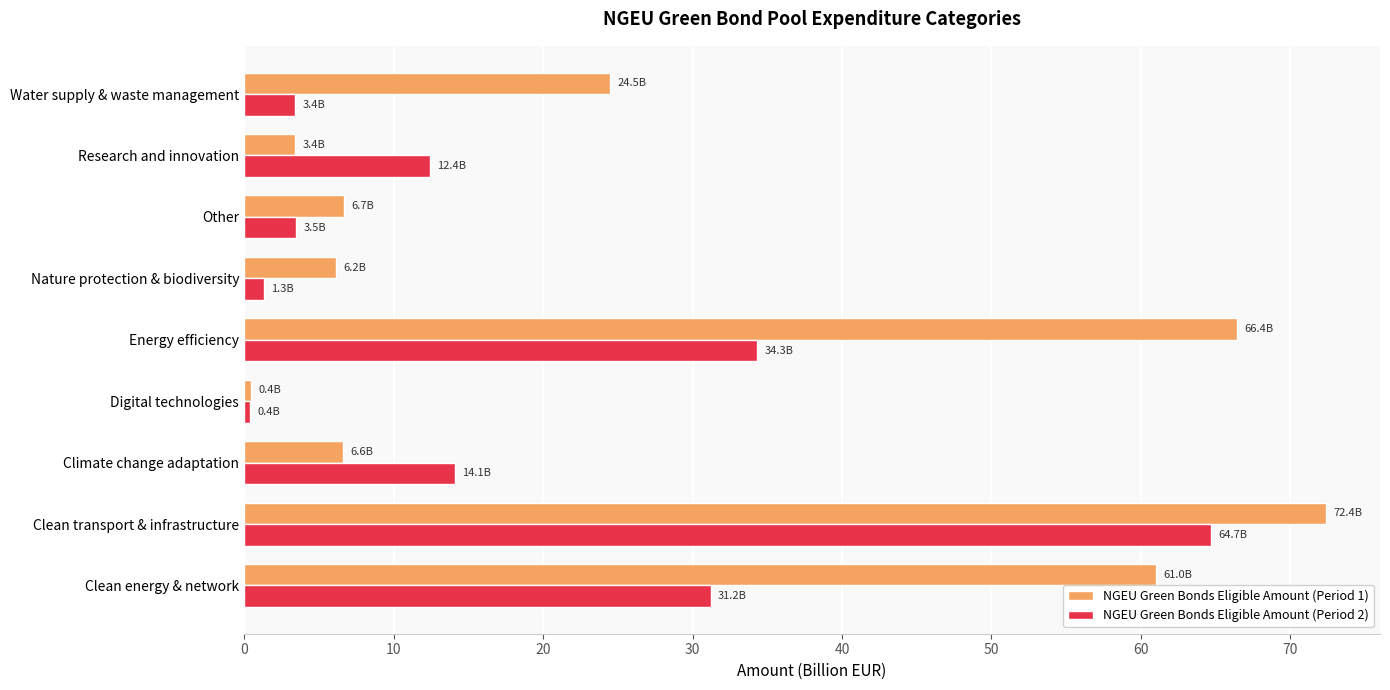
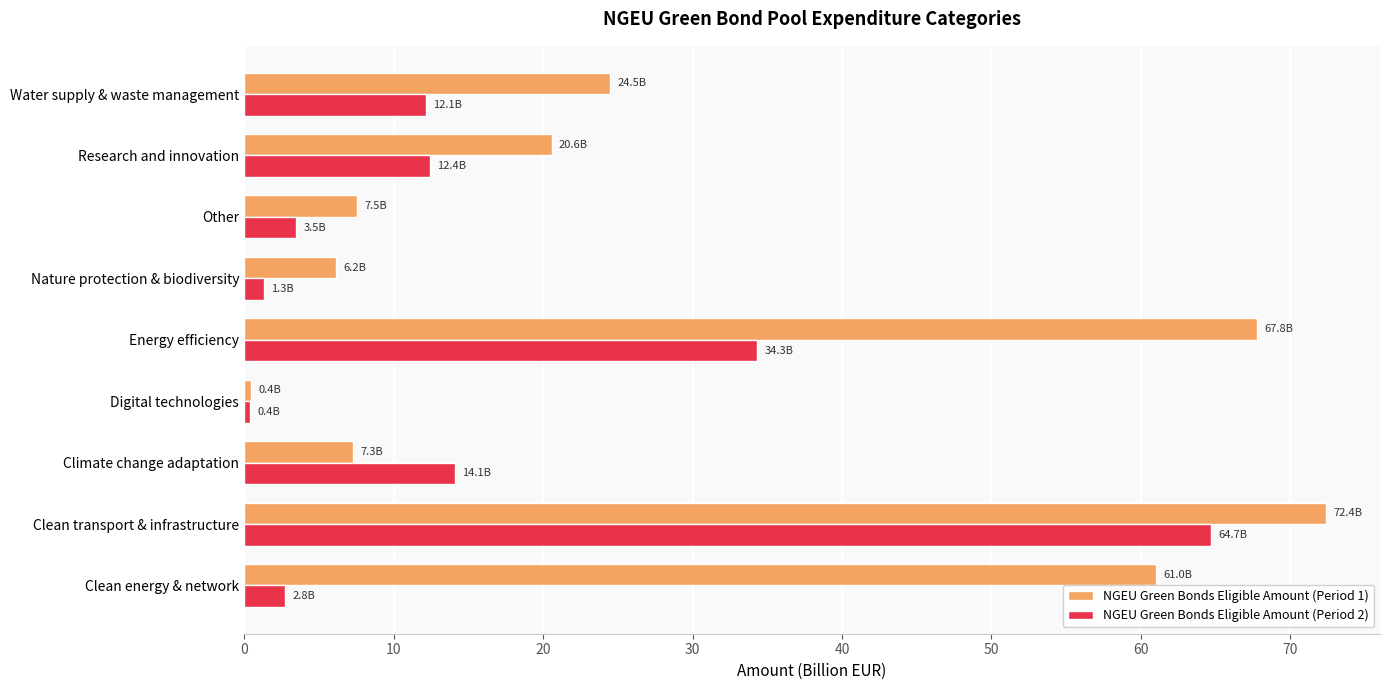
  {
    "NGEU Green Bonds Eligible Amount (Period 1)": {
      "Water supply & waste management": "24.5B",
-     "Research and innovation": "3.4B",
-     "Other": "6.7B",
+     "Research and innovation": "20.6B",
+     "Other": "7.5B",
      "Nature protection & biodiversity": "6.2B",
-     "Energy efficiency": "66.4B",
+     "Energy efficiency": "67.8B",
      "Digital technologies": "0.4B",
-     "Climate change adaptation": "6.6B",
+     "Climate change adaptation": "7.3B",
      "Clean transport & infrastructure": "72.4B",
      "Clean energy & network": "61.0B"
    },
    "NGEU Green Bonds Eligible Amount (Period 2)": {
-     "Water supply & waste management": "3.4B",
+     "Water supply & waste management": "12.1B",
      "Research and innovation": "12.4B",
      "Other": "3.5B",
      "Nature protection & biodiversity": "1.3B",
      "Energy efficiency": "34.3B",
      "Digital technologies": "0.4B",
      "Climate change adaptation": "14.1B",
      "Clean transport & infrastructure": "64.7B",
-     "Clean energy & network": "31.2B"
+     "Clean energy & network": "2.8B"
    }
  }
